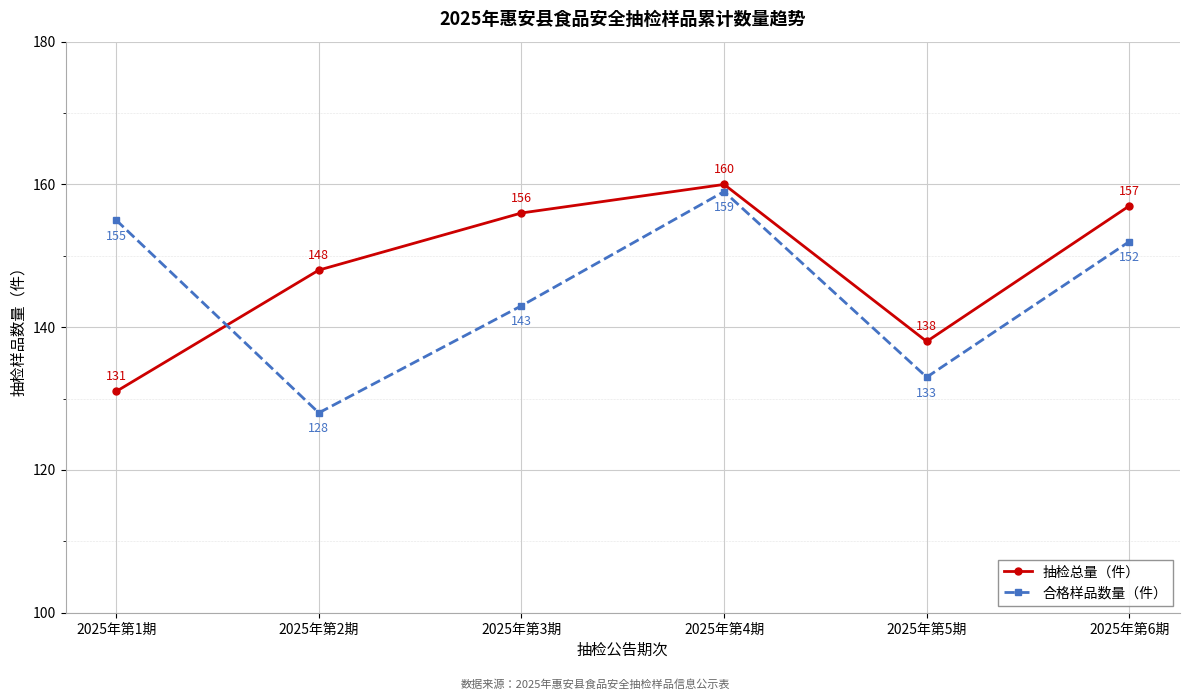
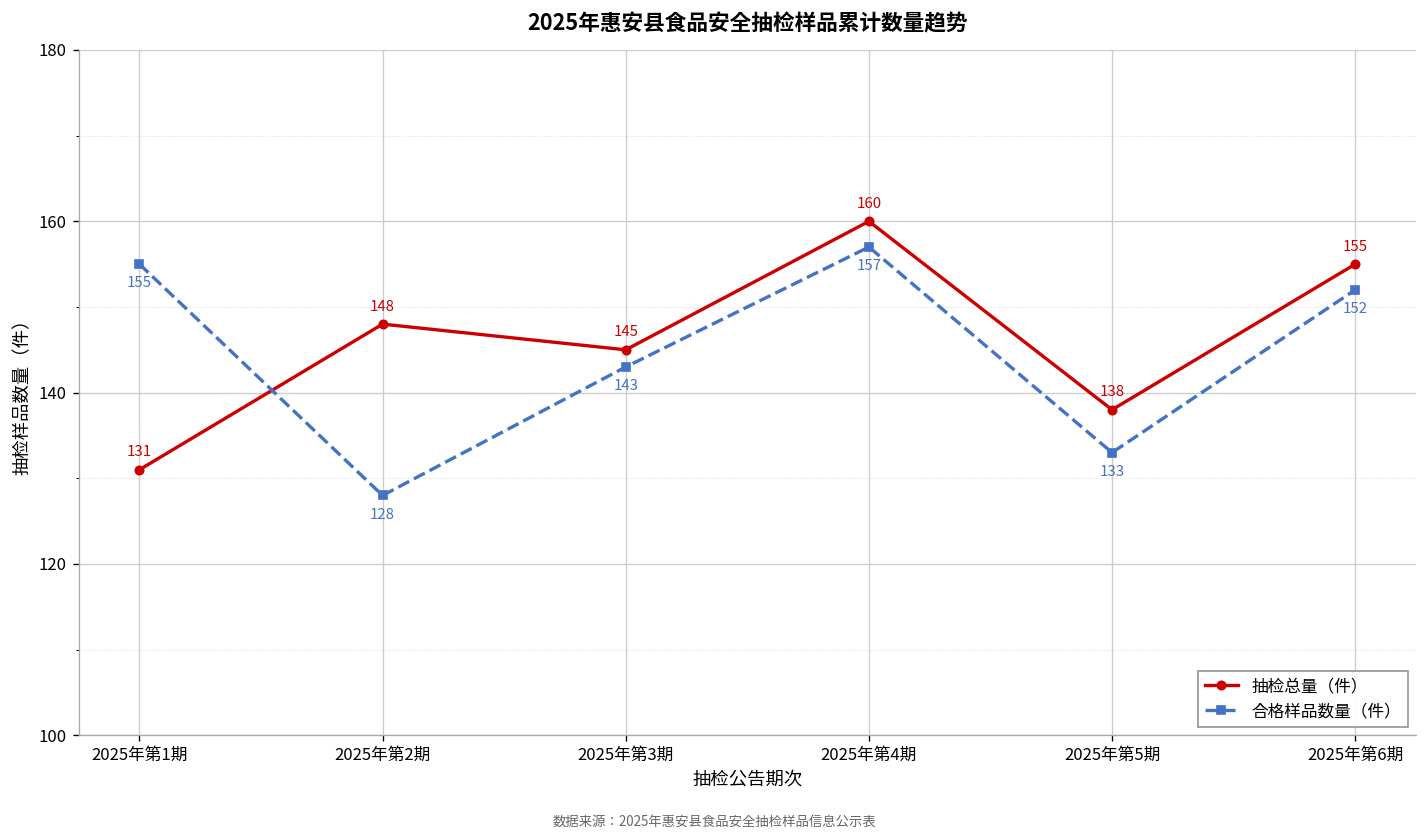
  {
    "抽检总量（件）": {
      "2025年第1期": 131,
      "2025年第2期": 148,
-     "2025年第3期": 156,
+     "2025年第3期": 145,
      "2025年第4期": 160,
      "2025年第5期": 138,
-     "2025年第6期": 157
+     "2025年第6期": 155
    },
    "合格样品数量（件）": {
      "2025年第1期": 155,
      "2025年第2期": 128,
      "2025年第3期": 143,
-     "2025年第4期": 159,
+     "2025年第4期": 157,
      "2025年第5期": 133,
      "2025年第6期": 152
    }
  }
